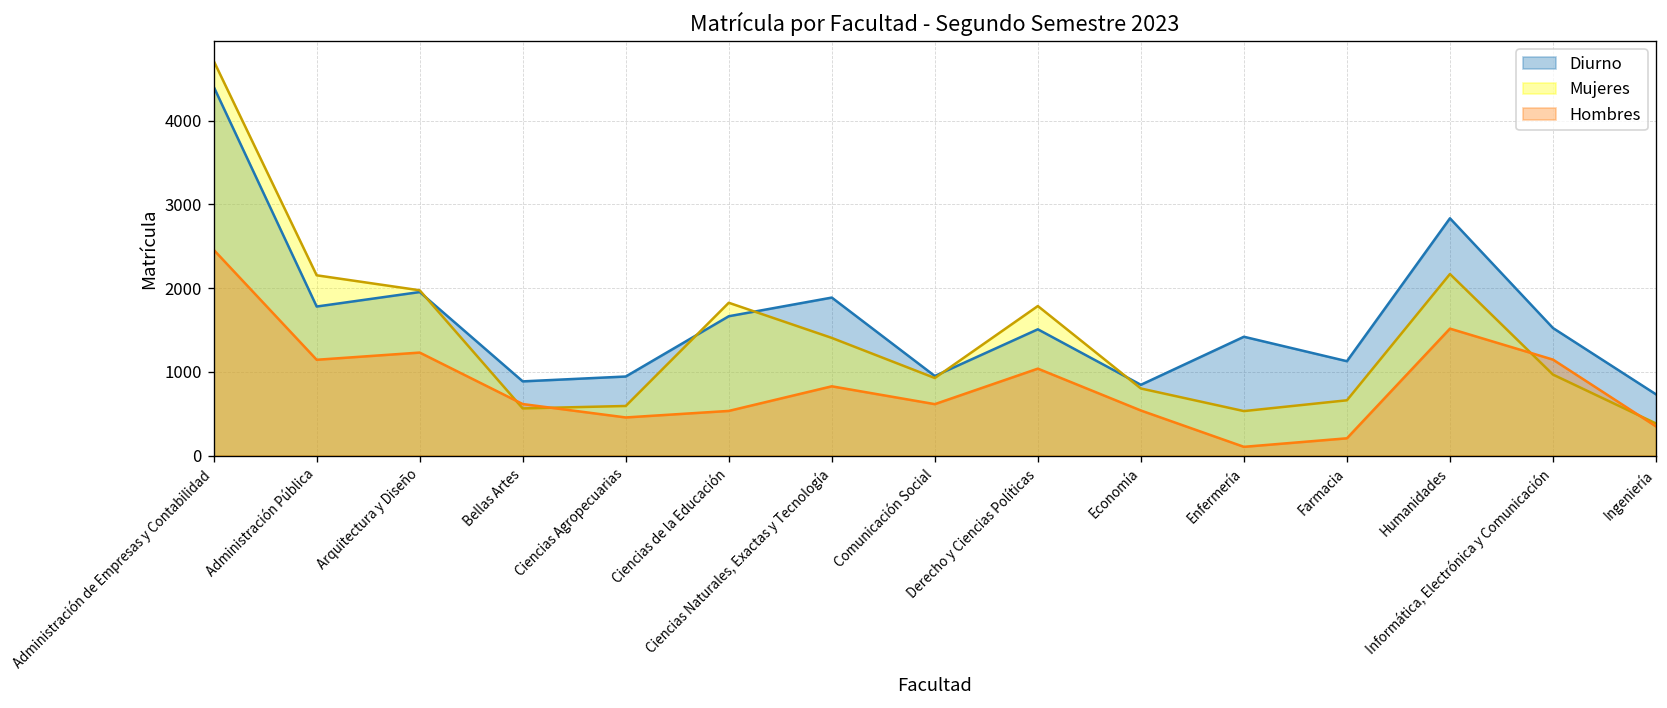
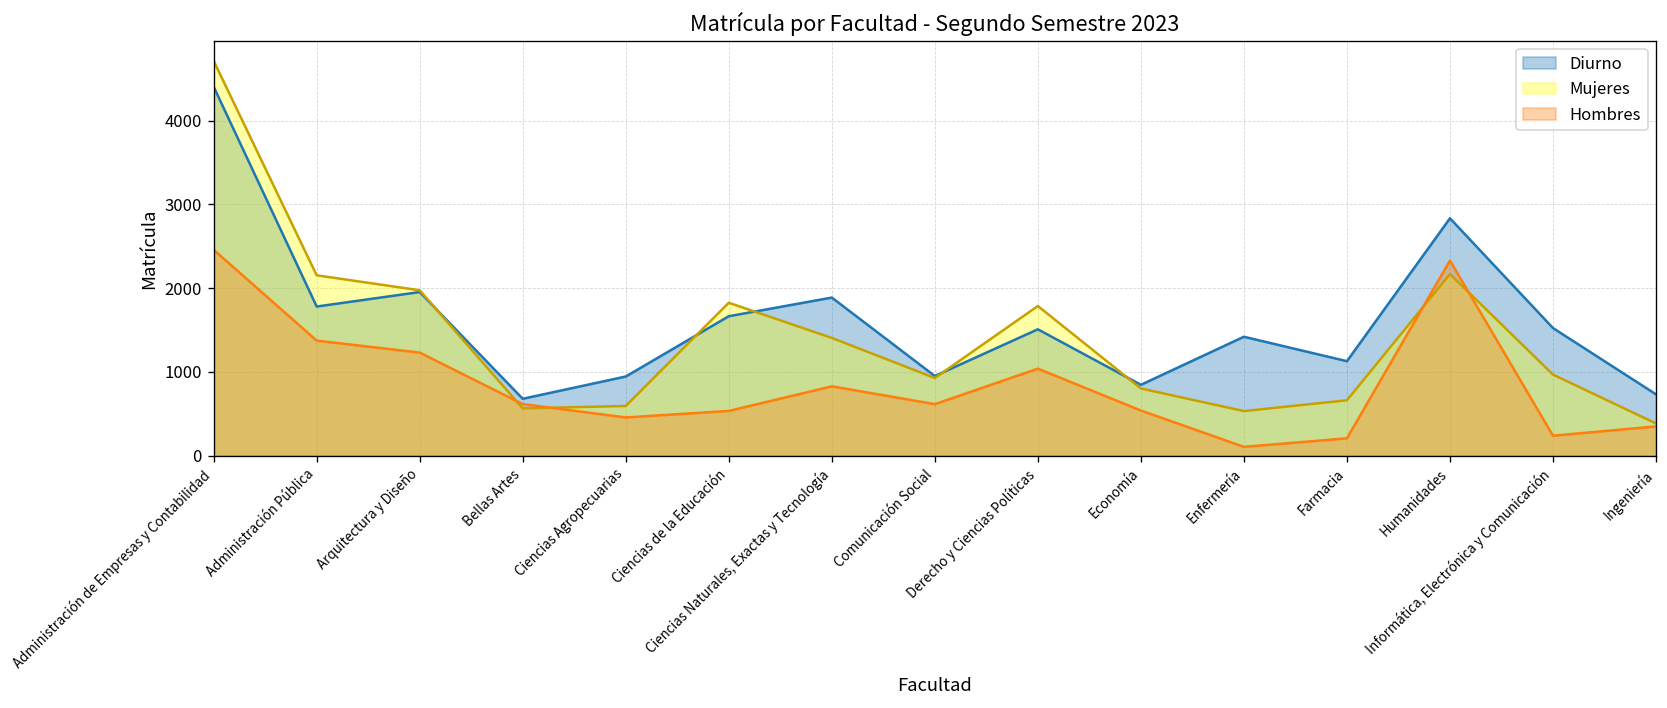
  {
    "Diurno": {
      "Administración de Empresas y Contabilidad": 4400,
      "Administración Pública": 1800,
-     "Bellas Artes": 900,
+     "Bellas Artes": 700,
      "Ciencias Agropecuarias": 900,
      "Ciencias de la Educación": 1700,
      "Ciencias Naturales, Exactas y Tecnología": 1900,
      "Derecho y Ciencias Políticas": 1500,
      "Economía": 800,
      "Enfermería": 1400,
      "Farmacia": 1100,
      "Humanidades": 2800,
      "Informática, Electrónica y Comunicación": 1500,
      "Ingeniería": 700
    },
    "Mujeres": {
      "Administración de Empresas y Contabilidad": 4700,
      "Administración Pública": 2200,
      "Bellas Artes": 600,
      "Ciencias Agropecuarias": 600,
      "Ciencias de la Educación": 1800,
      "Ciencias Naturales, Exactas y Tecnología": 1400,
      "Derecho y Ciencias Políticas": 1800,
      "Economía": 800,
      "Enfermería": 500,
      "Farmacia": 700,
      "Humanidades": 2200,
      "Informática, Electrónica y Comunicación": 1000
    },
    "Hombres": {
      "Administración de Empresas y Contabilidad": 2500,
-     "Administración Pública": 1100,
+     "Administración Pública": 1400,
      "Arquitectura y Diseño": 1200,
      "Bellas Artes": 600,
      "Ciencias Agropecuarias": 500,
      "Ciencias de la Educación": 500,
      "Ciencias Naturales, Exactas y Tecnología": 800,
      "Comunicación Social": 600,
      "Derecho y Ciencias Políticas": 1000,
      "Economía": 500,
      "Enfermería": 100,
      "Farmacia": 200,
-     "Humanidades": 1500,
-     "Informática, Electrónica y Comunicación": 1100
+     "Humanidades": 2300,
+     "Informática, Electrónica y Comunicación": 200
    }
  }
